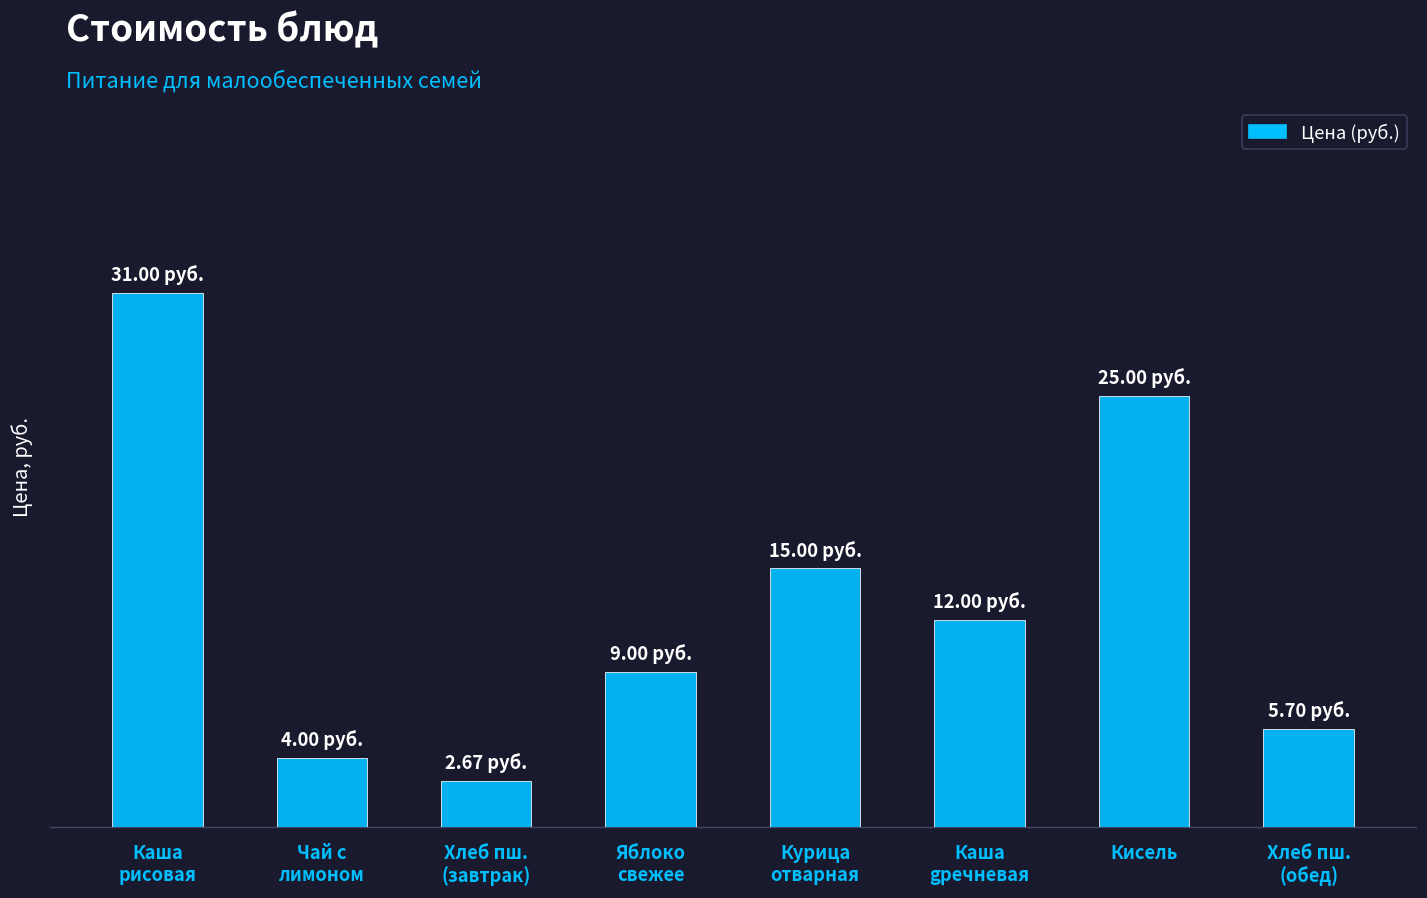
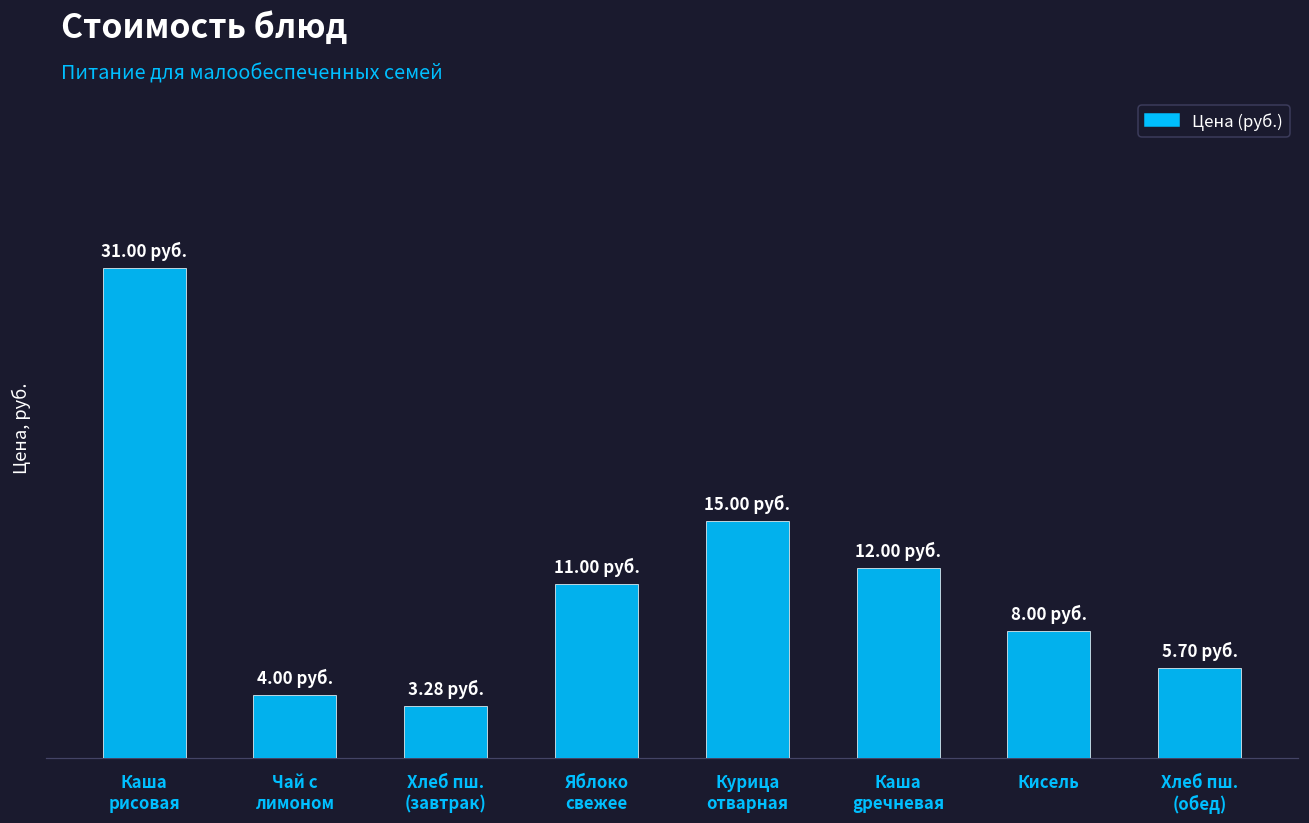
  {
    "Каша рисовая": 31.00,
    "Чай с лимоном": 4.00,
-   "Хлеб пш. (завтрак)": 2.67,
-   "Яблоко свежее": 9.00,
+   "Хлеб пш. (завтрак)": 3.28,
+   "Яблоко свежее": 11.00,
    "Курица отварная": 15.00,
    "Каша gречневая": 12.00,
-   "Кисель": 25.00,
+   "Кисель": 8.00,
    "Хлеб пш. (обед)": 5.70
  }
